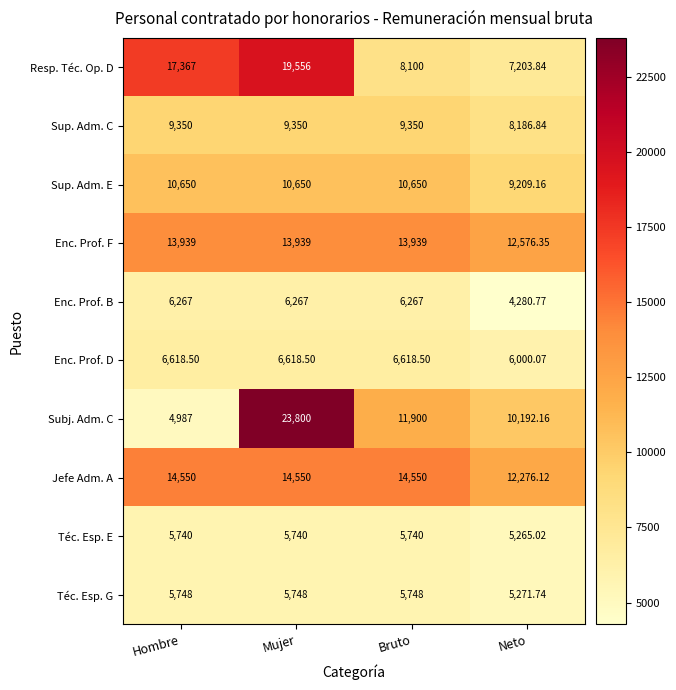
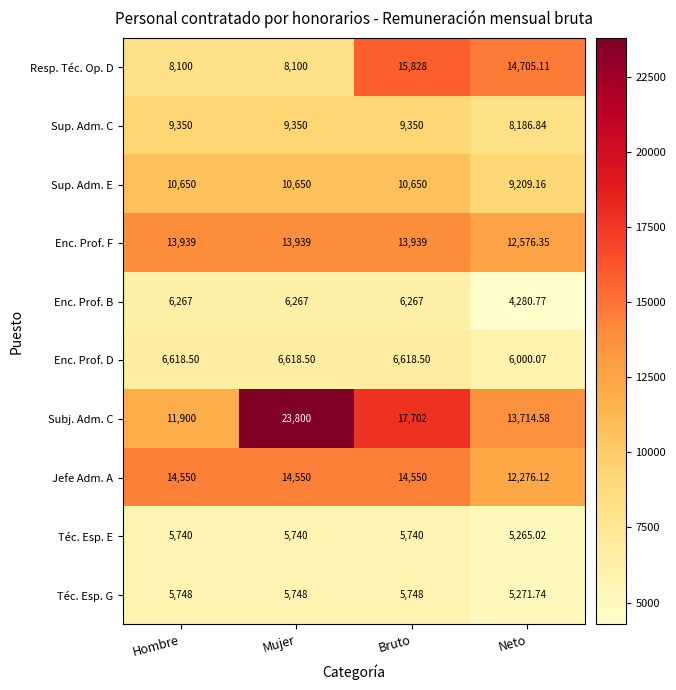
  {
    "Resp. Téc. Op. D": {
-     "Hombre": "17,367",
-     "Mujer": "19,556",
-     "Bruto": "8,100",
-     "Neto": "7,203.84"
+     "Hombre": "8,100",
+     "Mujer": "8,100",
+     "Bruto": "15,828",
+     "Neto": "14,705.11"
    },
    "Sup. Adm. C": {
      "Hombre": "9,350",
      "Mujer": "9,350",
      "Bruto": "9,350",
      "Neto": "8,186.84"
    },
    "Sup. Adm. E": {
      "Hombre": "10,650",
      "Mujer": "10,650",
      "Bruto": "10,650",
      "Neto": "9,209.16"
    },
    "Enc. Prof. F": {
      "Hombre": "13,939",
      "Mujer": "13,939",
      "Bruto": "13,939",
      "Neto": "12,576.35"
    },
    "Enc. Prof. B": {
      "Hombre": "6,267",
      "Mujer": "6,267",
      "Bruto": "6,267",
      "Neto": "4,280.77"
    },
    "Enc. Prof. D": {
      "Hombre": "6,618.50",
      "Mujer": "6,618.50",
      "Bruto": "6,618.50",
      "Neto": "6,000.07"
    },
    "Subj. Adm. C": {
-     "Hombre": "4,987",
+     "Hombre": "11,900",
      "Mujer": "23,800",
-     "Bruto": "11,900",
-     "Neto": "10,192.16"
+     "Bruto": "17,702",
+     "Neto": "13,714.58"
    },
    "Jefe Adm. A": {
      "Hombre": "14,550",
      "Mujer": "14,550",
      "Bruto": "14,550",
      "Neto": "12,276.12"
    },
    "Téc. Esp. E": {
      "Hombre": "5,740",
      "Mujer": "5,740",
      "Bruto": "5,740",
      "Neto": "5,265.02"
    },
    "Téc. Esp. G": {
      "Hombre": "5,748",
      "Mujer": "5,748",
      "Bruto": "5,748",
      "Neto": "5,271.74"
    }
  }
